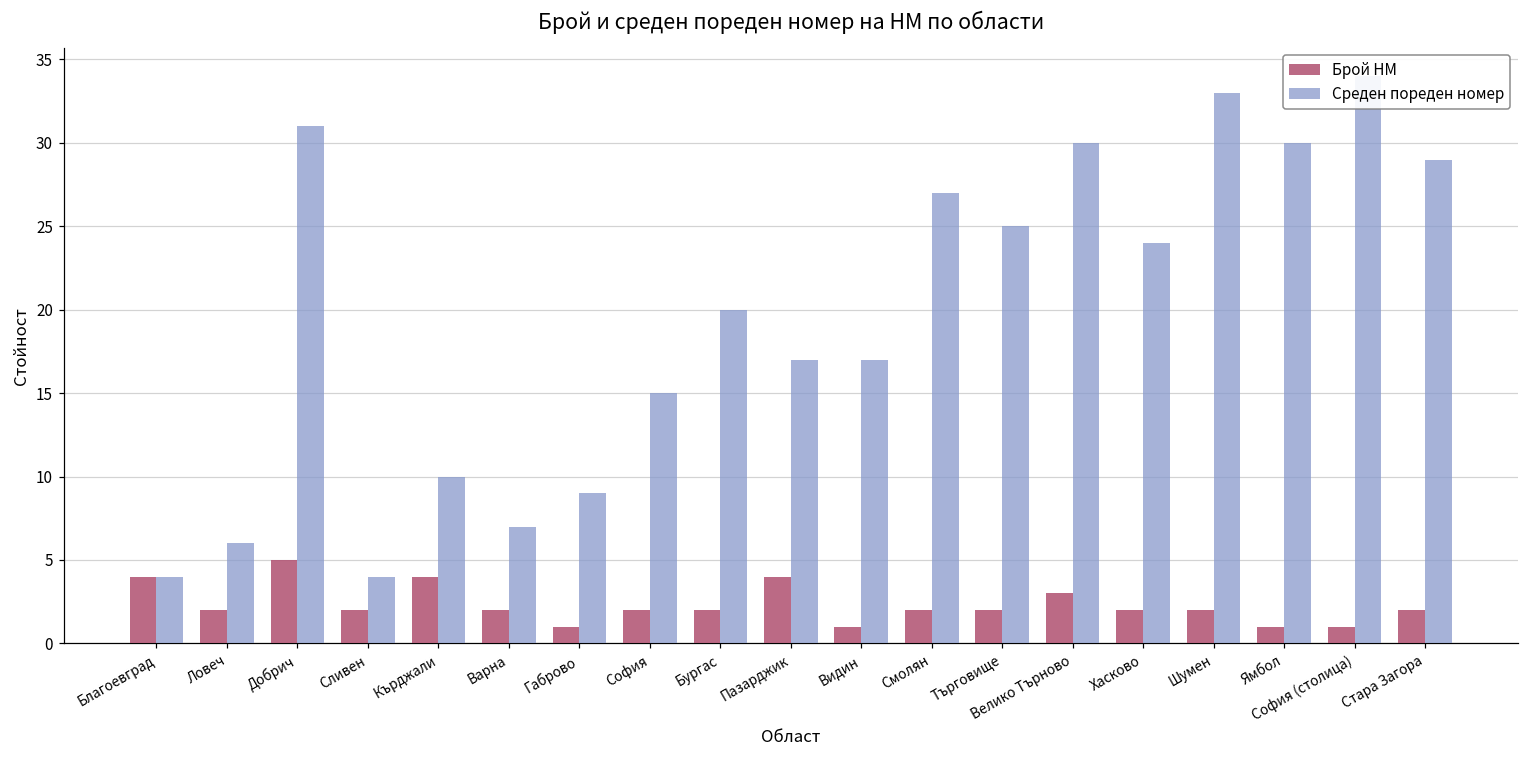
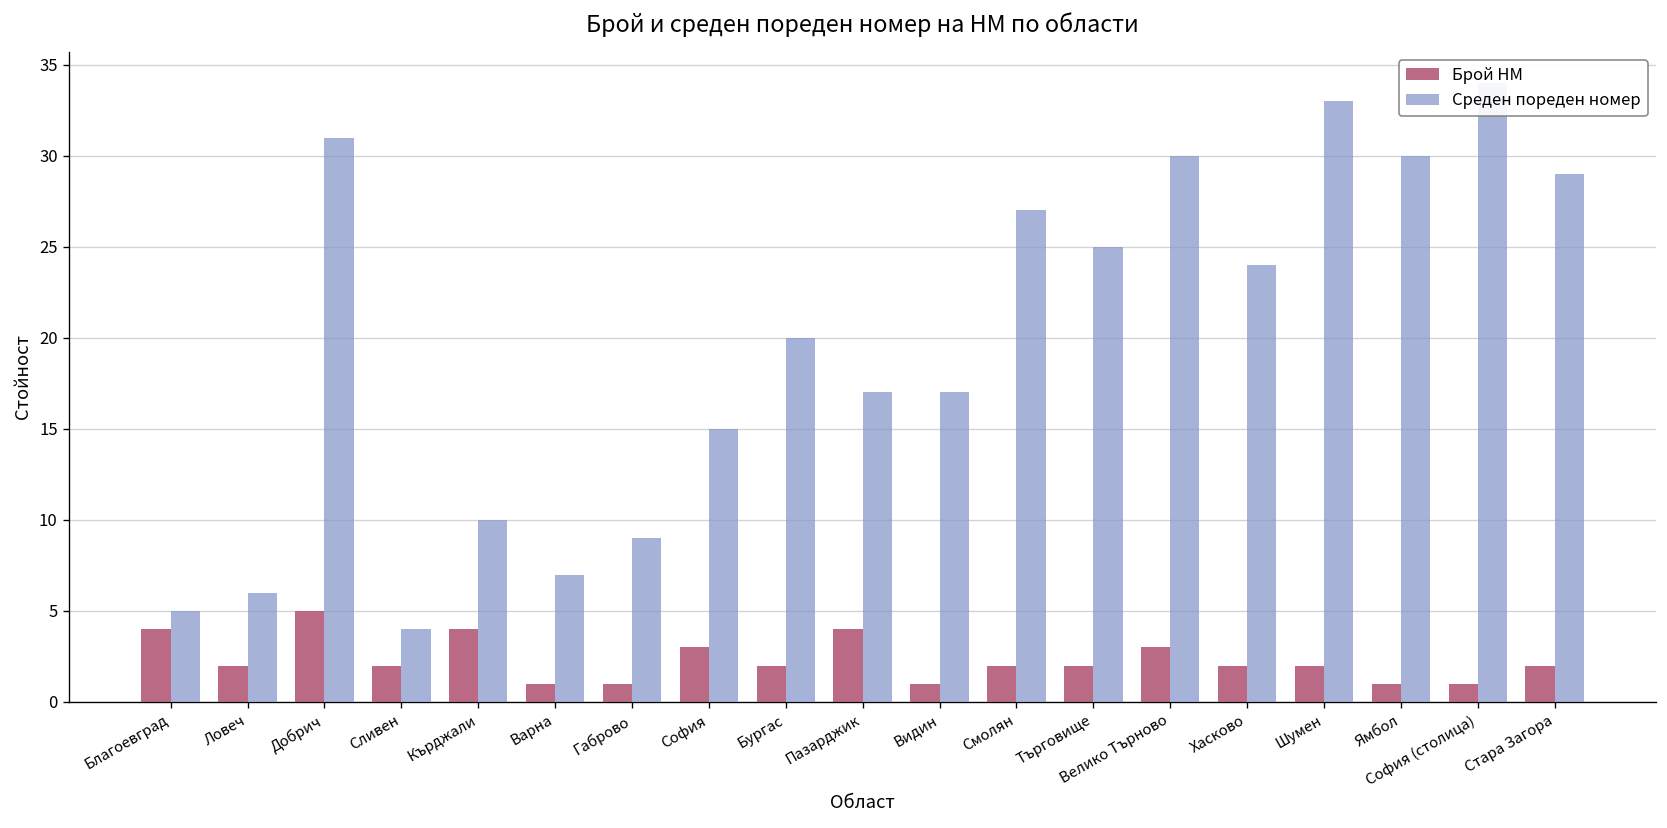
  {
    "Брой НМ": {
      "Благоевград": 4,
      "Ловеч": 2,
      "Добрич": 5,
      "Сливен": 2,
      "Кърджали": 4,
-     "Варна": 2,
+     "Варна": 1,
      "Габрово": 1,
-     "София": 2,
+     "София": 3,
      "Бургас": 2,
      "Пазарджик": 4,
      "Видин": 1,
      "Смолян": 2,
      "Търговище": 2,
      "Велико Търново": 3,
      "Хасково": 2,
      "Шумен": 2,
      "Ямбол": 1,
      "София (столица)": 1,
      "Стара Загора": 2
    },
    "Среден пореден номер": {
-     "Благоевград": 4,
+     "Благоевград": 5,
      "Ловеч": 6,
      "Добрич": 31,
      "Сливен": 4,
      "Кърджали": 10,
      "Варна": 7,
      "Габрово": 9,
      "София": 15,
      "Бургас": 20,
      "Пазарджик": 17,
      "Видин": 17,
      "Смолян": 27,
      "Търговище": 25,
      "Велико Търново": 30,
      "Хасково": 24,
      "Шумен": 33,
      "Ямбол": 30,
      "Стара Загора": 29
    }
  }
